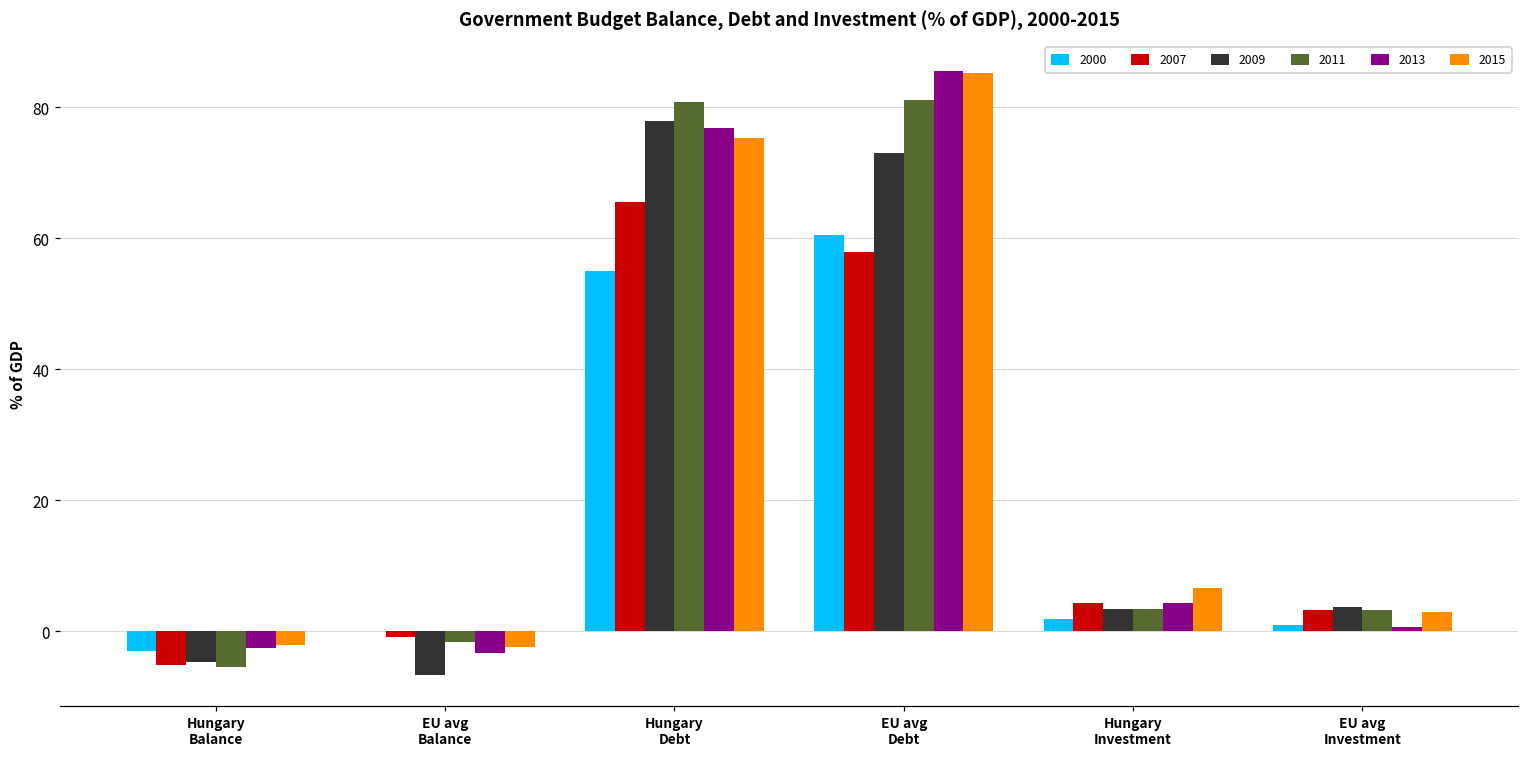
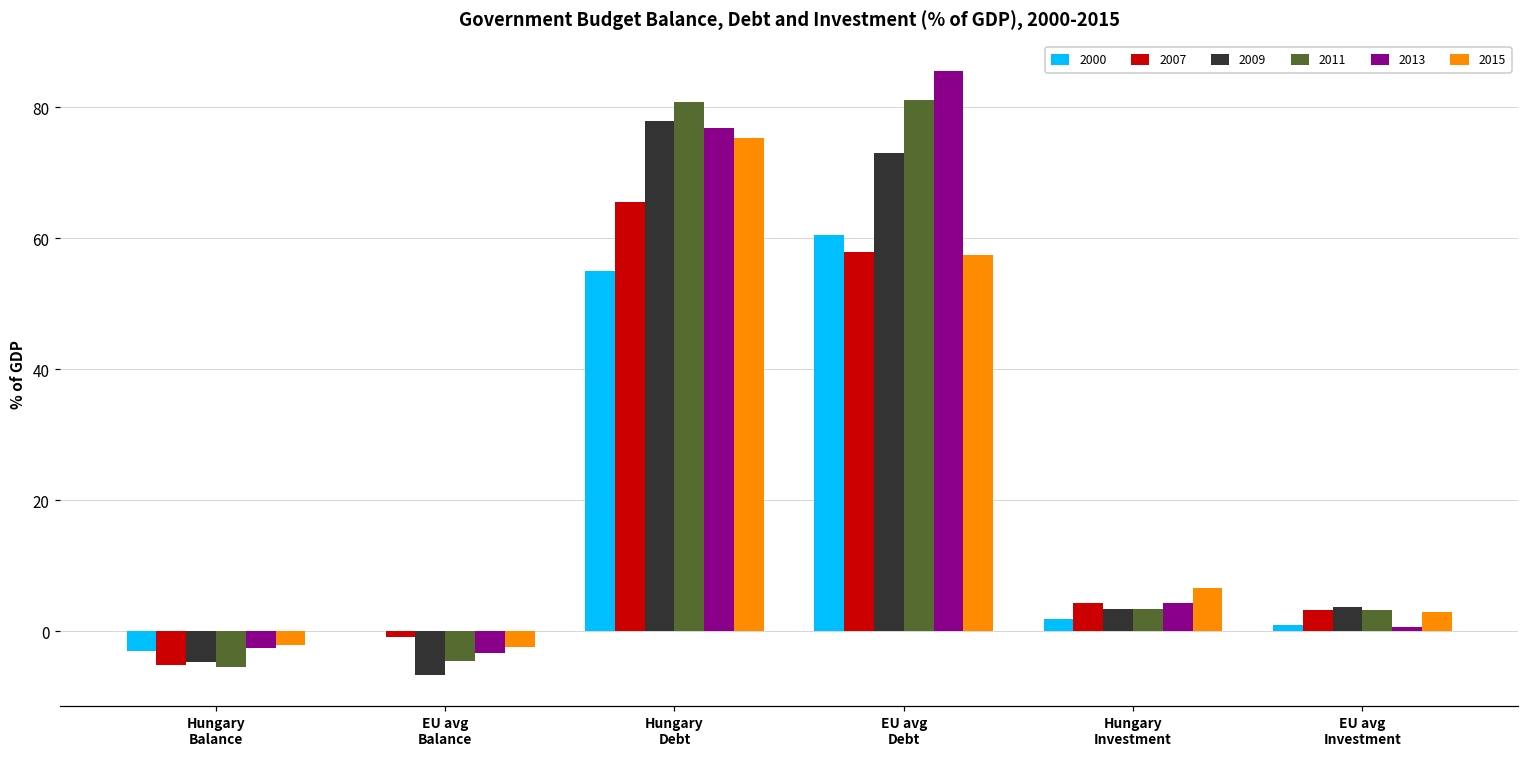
  {
    "2000": {
      "Hungary Balance": -3,
      "EU avg Balance": 0,
      "Hungary Debt": 55,
      "EU avg Debt": 61,
      "Hungary Investment": 2,
      "EU avg Investment": 1
    },
    "2007": {
      "Hungary Balance": -5,
      "EU avg Balance": -1,
      "Hungary Debt": 66,
      "EU avg Debt": 58,
      "Hungary Investment": 4,
      "EU avg Investment": 3
    },
    "2009": {
      "Hungary Balance": -5,
      "EU avg Balance": -7,
      "Hungary Debt": 78,
      "EU avg Debt": 73,
      "Hungary Investment": 3,
      "EU avg Investment": 4
    },
    "2011": {
      "Hungary Balance": -6,
-     "EU avg Balance": -2,
+     "EU avg Balance": -5,
      "Hungary Debt": 81,
      "EU avg Debt": 81,
      "Hungary Investment": 3,
      "EU avg Investment": 3
    },
    "2013": {
      "Hungary Balance": -3,
      "EU avg Balance": -3,
      "Hungary Debt": 77,
      "EU avg Debt": 86,
      "Hungary Investment": 4,
      "EU avg Investment": 1
    },
    "2015": {
      "Hungary Balance": -2,
      "EU avg Balance": -2,
      "Hungary Debt": 75,
-     "EU avg Debt": 85,
+     "EU avg Debt": 58,
      "Hungary Investment": 7,
      "EU avg Investment": 3
    }
  }
